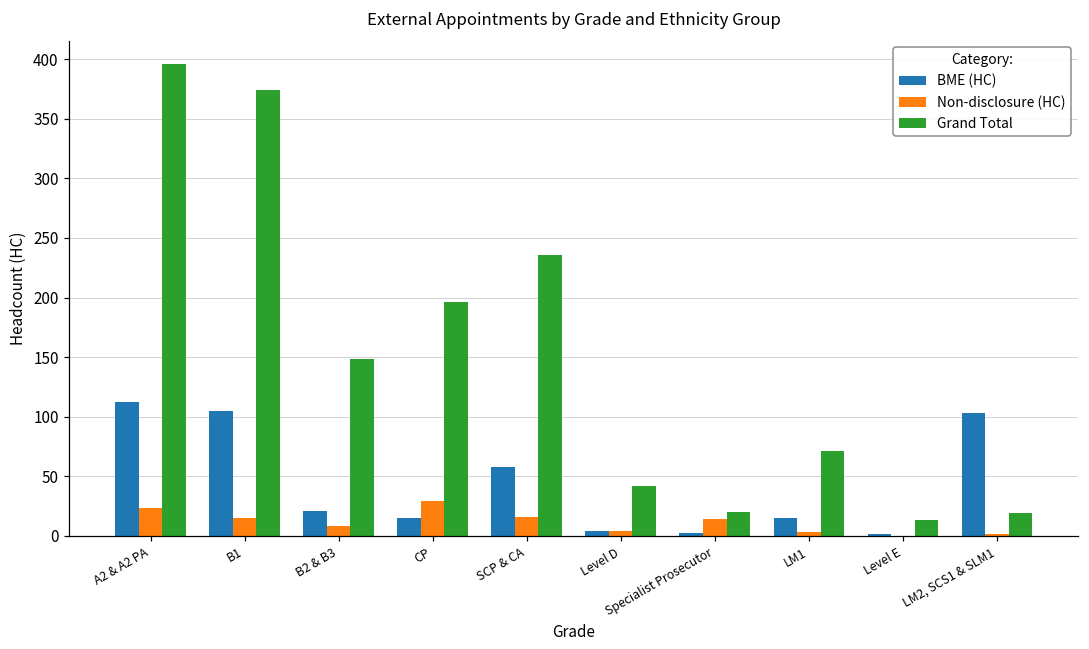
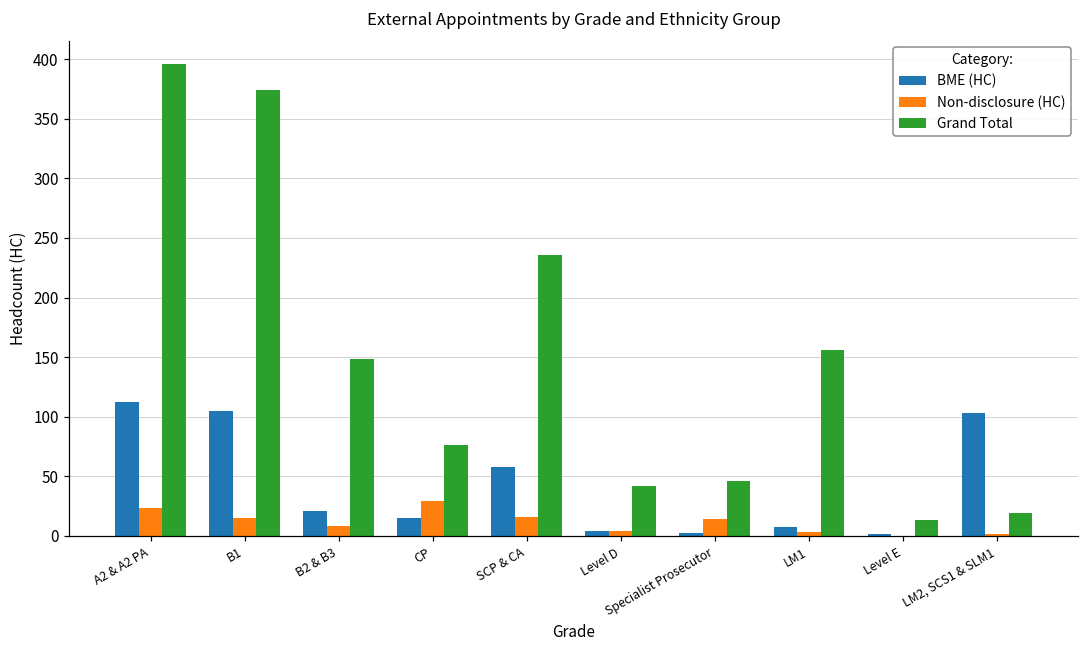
  {
    "BME (HC)": {
      "A2 & A2 PA": 112,
      "B1": 105,
      "B2 & B3": 21,
      "CP": 15,
      "SCP & CA": 58,
      "Level D": 4,
-     "LM1": 15,
+     "LM1": 7,
      "LM2, SCS1 & SLM1": 103
    },
    "Non-disclosure (HC)": {
      "A2 & A2 PA": 23,
      "B1": 15,
      "B2 & B3": 8,
      "CP": 29,
      "SCP & CA": 16,
      "Level D": 4,
      "Specialist Prosecutor": 14,
      "LM1": 3,
      "Level E": 0
    },
    "Grand Total": {
      "A2 & A2 PA": 396,
      "B1": 374,
      "B2 & B3": 148,
-     "CP": 196,
+     "CP": 76,
      "SCP & CA": 236,
      "Level D": 42,
-     "Specialist Prosecutor": 20,
-     "LM1": 71,
+     "Specialist Prosecutor": 46,
+     "LM1": 156,
      "Level E": 13,
      "LM2, SCS1 & SLM1": 19
    }
  }
